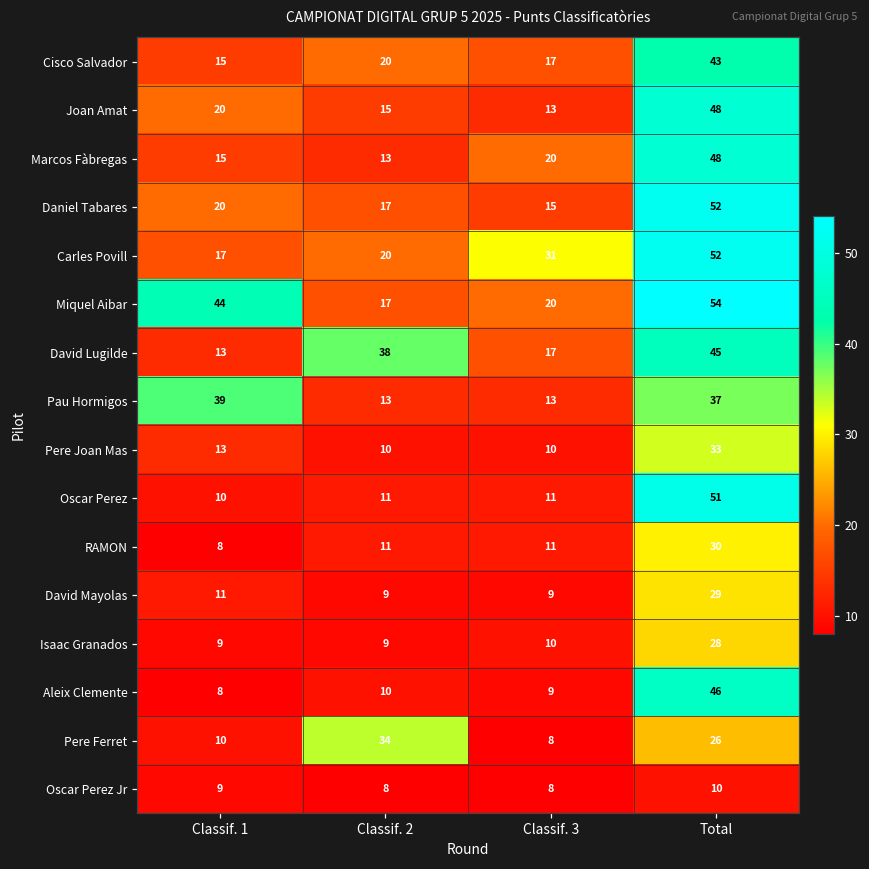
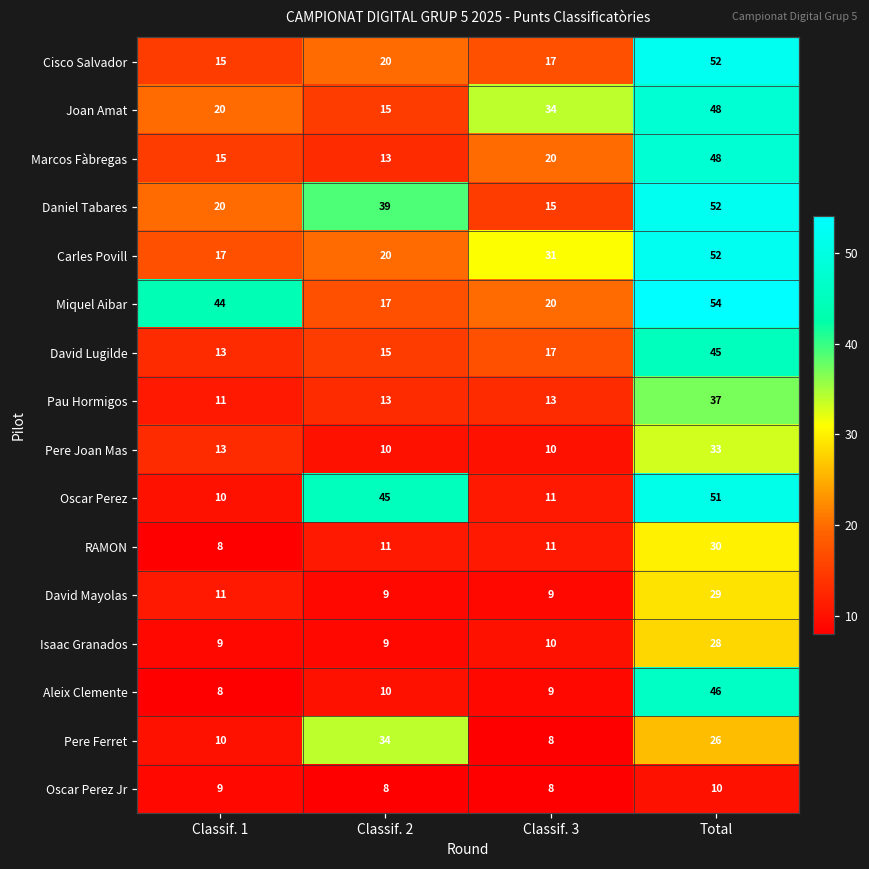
  {
    "Cisco Salvador": {
      "Classif. 1": 15,
      "Classif. 2": 20,
      "Classif. 3": 17,
-     "Total": 43
+     "Total": 52
    },
    "Joan Amat": {
      "Classif. 1": 20,
      "Classif. 2": 15,
-     "Classif. 3": 13,
+     "Classif. 3": 34,
      "Total": 48
    },
    "Marcos Fàbregas": {
      "Classif. 1": 15,
      "Classif. 2": 13,
      "Classif. 3": 20,
      "Total": 48
    },
    "Daniel Tabares": {
      "Classif. 1": 20,
-     "Classif. 2": 17,
+     "Classif. 2": 39,
      "Classif. 3": 15,
      "Total": 52
    },
    "Carles Povill": {
      "Classif. 1": 17,
      "Classif. 2": 20,
      "Classif. 3": 31,
      "Total": 52
    },
    "Miquel Aibar": {
      "Classif. 1": 44,
      "Classif. 2": 17,
      "Classif. 3": 20,
      "Total": 54
    },
    "David Lugilde": {
      "Classif. 1": 13,
-     "Classif. 2": 38,
+     "Classif. 2": 15,
      "Classif. 3": 17,
      "Total": 45
    },
    "Pau Hormigos": {
-     "Classif. 1": 39,
+     "Classif. 1": 11,
      "Classif. 2": 13,
      "Classif. 3": 13,
      "Total": 37
    },
    "Pere Joan Mas": {
      "Classif. 1": 13,
      "Classif. 2": 10,
      "Classif. 3": 10,
      "Total": 33
    },
    "Oscar Perez": {
      "Classif. 1": 10,
-     "Classif. 2": 11,
+     "Classif. 2": 45,
      "Classif. 3": 11,
      "Total": 51
    },
    "RAMON": {
      "Classif. 1": 8,
      "Classif. 2": 11,
      "Classif. 3": 11,
      "Total": 30
    },
    "David Mayolas": {
      "Classif. 1": 11,
      "Classif. 2": 9,
      "Classif. 3": 9,
      "Total": 29
    },
    "Isaac Granados": {
      "Classif. 1": 9,
      "Classif. 2": 9,
      "Classif. 3": 10,
      "Total": 28
    },
    "Aleix Clemente": {
      "Classif. 1": 8,
      "Classif. 2": 10,
      "Classif. 3": 9,
      "Total": 46
    },
    "Pere Ferret": {
      "Classif. 1": 10,
      "Classif. 2": 34,
      "Classif. 3": 8,
      "Total": 26
    },
    "Oscar Perez Jr": {
      "Classif. 1": 9,
      "Classif. 2": 8,
      "Classif. 3": 8,
      "Total": 10
    }
  }
